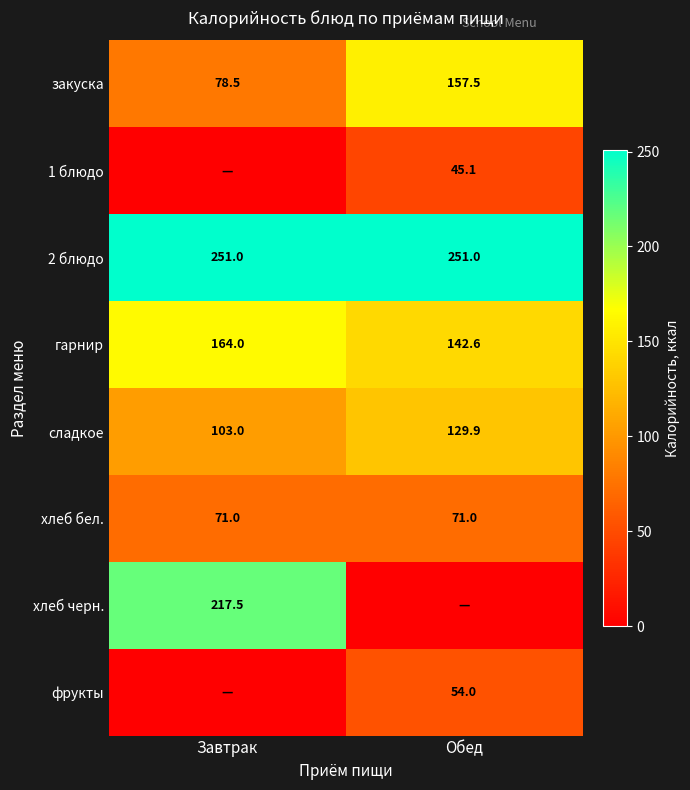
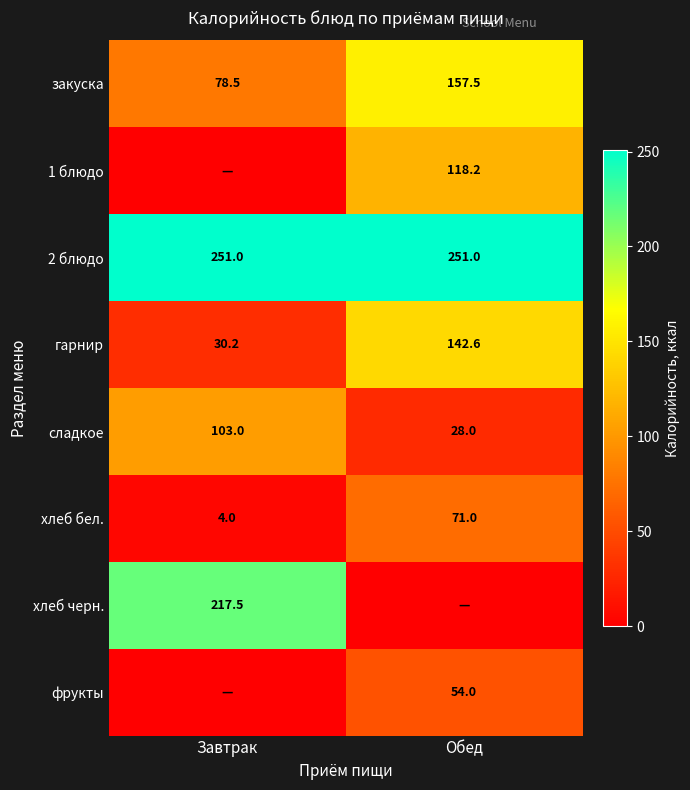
  {
    "закуска": {
      "Завтрак": 78.5,
      "Обед": 157.5
    },
    "1 блюдо": {
-     "Обед": 45.1
+     "Обед": 118.2
    },
    "2 блюдо": {
      "Завтрак": 251.0,
      "Обед": 251.0
    },
    "гарнир": {
-     "Завтрак": 164.0,
+     "Завтрак": 30.2,
      "Обед": 142.6
    },
    "сладкое": {
      "Завтрак": 103.0,
-     "Обед": 129.9
+     "Обед": 28.0
    },
    "хлеб бел.": {
-     "Завтрак": 71.0,
+     "Завтрак": 4.0,
      "Обед": 71.0
    },
    "хлеб черн.": {
      "Завтрак": 217.5
    },
    "фрукты": {
      "Обед": 54.0
    }
  }
